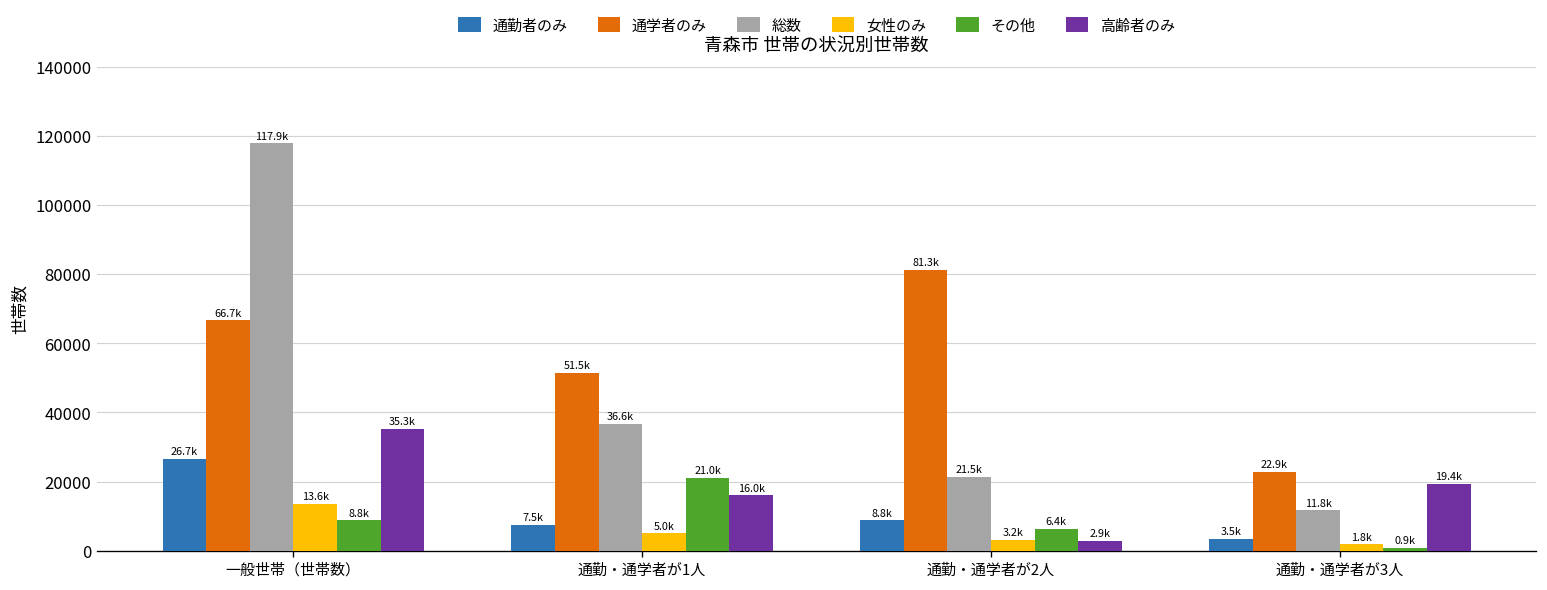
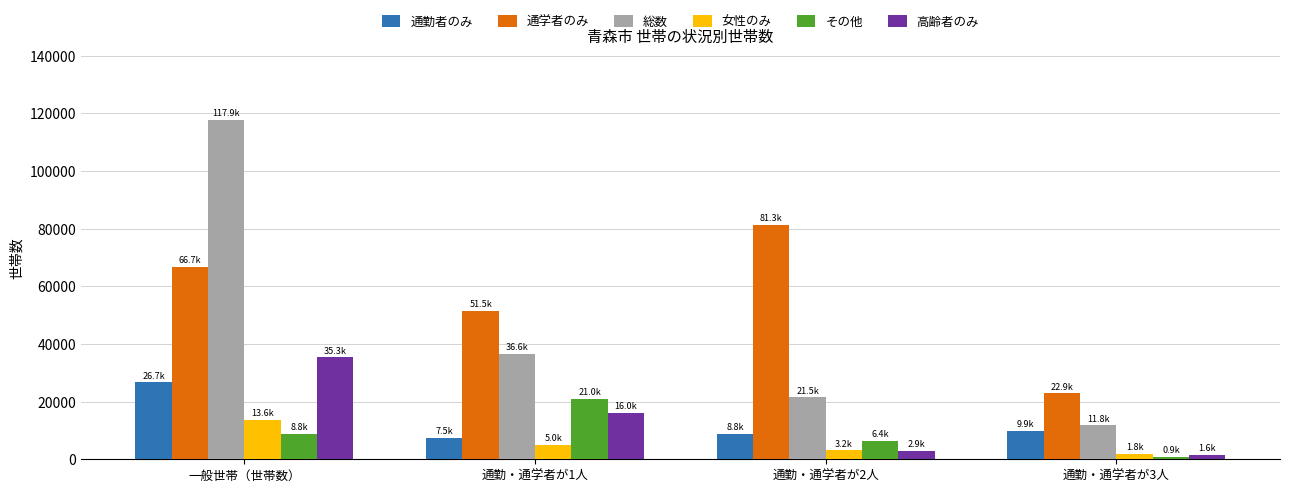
  {
    "通勤者のみ": {
      "一般世帯（世帯数）": "26.7k",
      "通勤・通学者が1人": "7.5k",
      "通勤・通学者が2人": "8.8k",
-     "通勤・通学者が3人": "3.5k"
+     "通勤・通学者が3人": "9.9k"
    },
    "通学者のみ": {
      "一般世帯（世帯数）": "66.7k",
      "通勤・通学者が1人": "51.5k",
      "通勤・通学者が2人": "81.3k",
      "通勤・通学者が3人": "22.9k"
    },
    "総数": {
      "一般世帯（世帯数）": "117.9k",
      "通勤・通学者が1人": "36.6k",
      "通勤・通学者が2人": "21.5k",
      "通勤・通学者が3人": "11.8k"
    },
    "女性のみ": {
      "一般世帯（世帯数）": "13.6k",
      "通勤・通学者が1人": "5.0k",
      "通勤・通学者が2人": "3.2k",
      "通勤・通学者が3人": "1.8k"
    },
    "その他": {
      "一般世帯（世帯数）": "8.8k",
      "通勤・通学者が1人": "21.0k",
      "通勤・通学者が2人": "6.4k",
      "通勤・通学者が3人": "0.9k"
    },
    "高齢者のみ": {
      "一般世帯（世帯数）": "35.3k",
      "通勤・通学者が1人": "16.0k",
      "通勤・通学者が2人": "2.9k",
-     "通勤・通学者が3人": "19.4k"
+     "通勤・通学者が3人": "1.6k"
    }
  }
